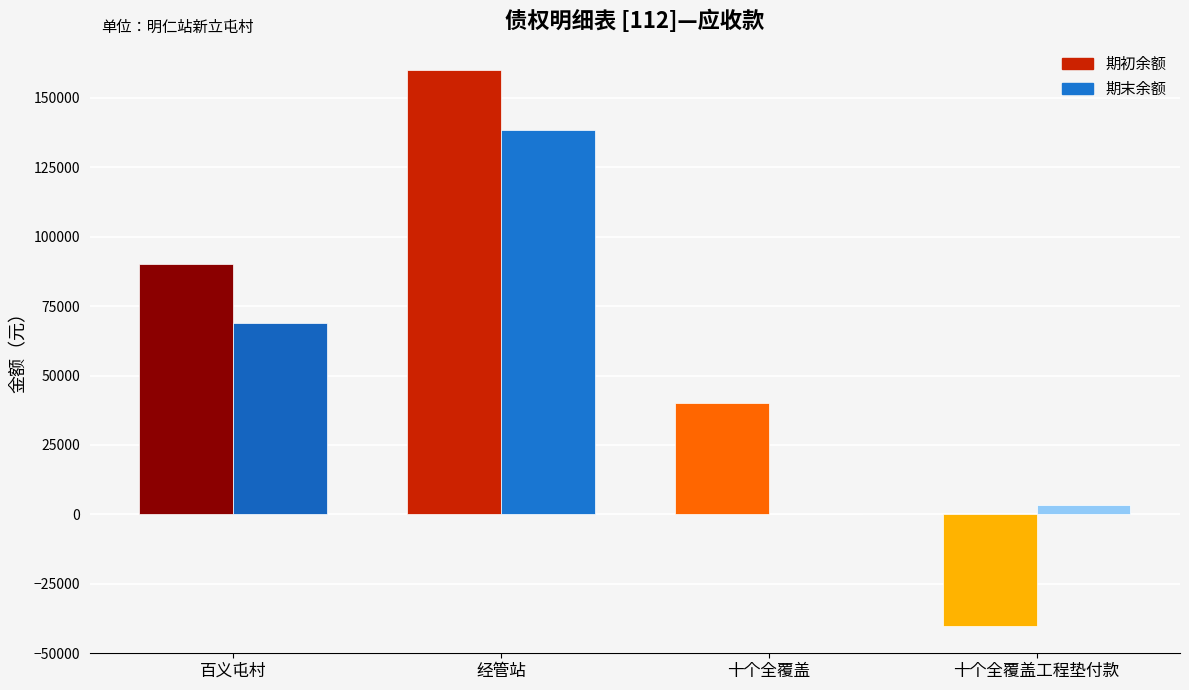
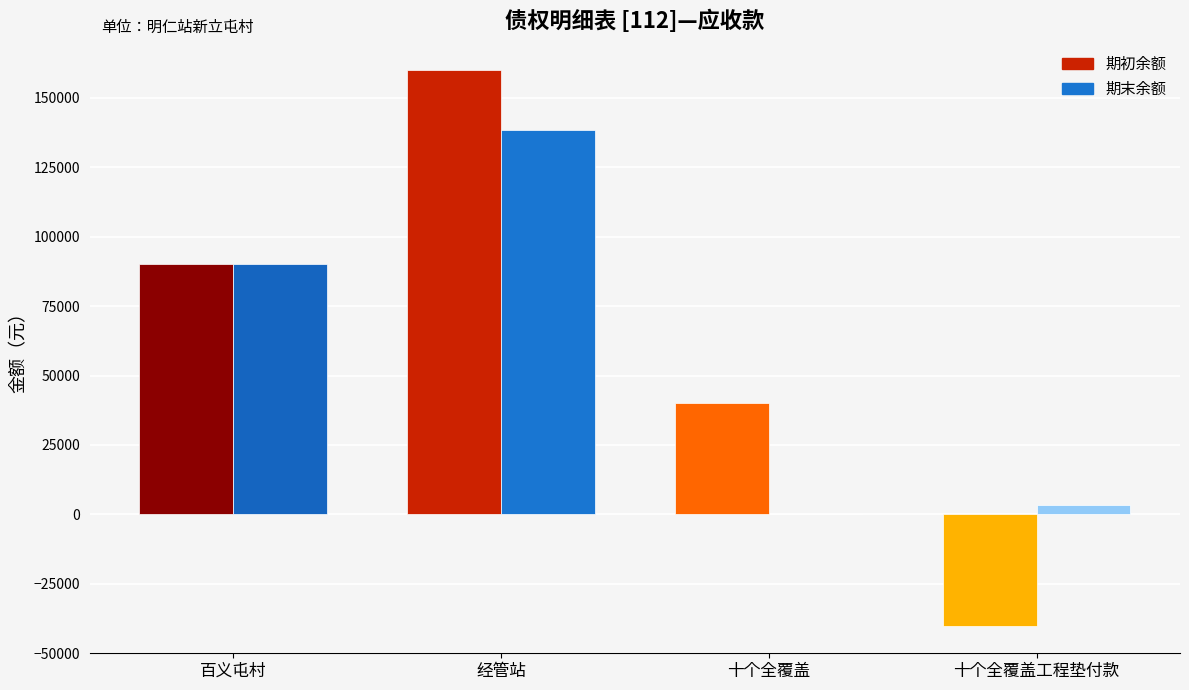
  {
    "期末余额": {
-     "百义屯村": 69000,
+     "百义屯村": 90000,
      "经管站": 138000,
      "十个全覆盖": 0,
      "十个全覆盖工程垫付款": 3000
    }
  }
